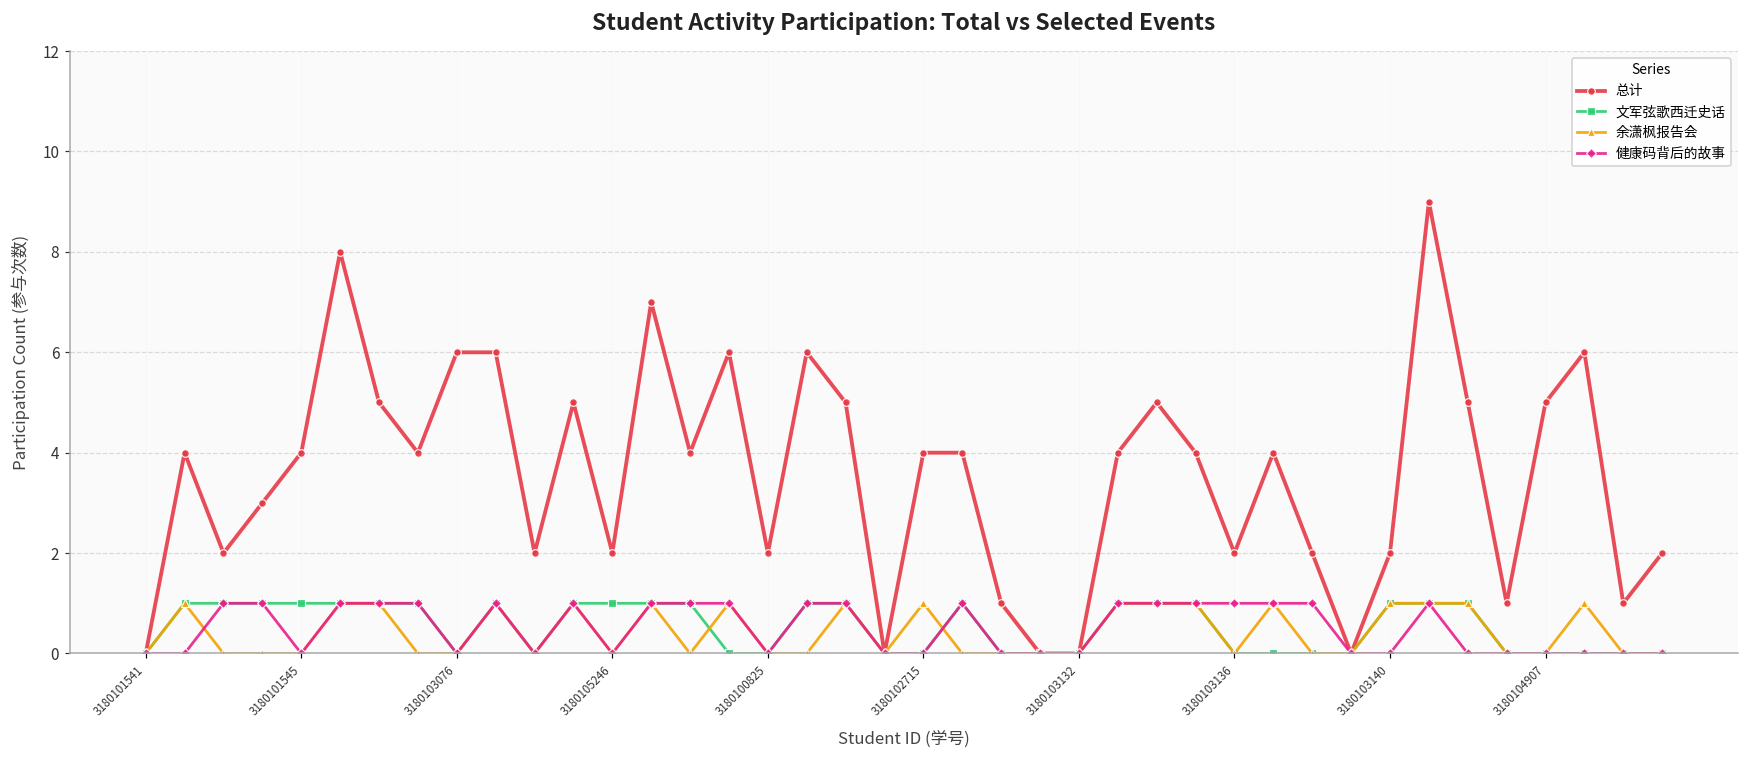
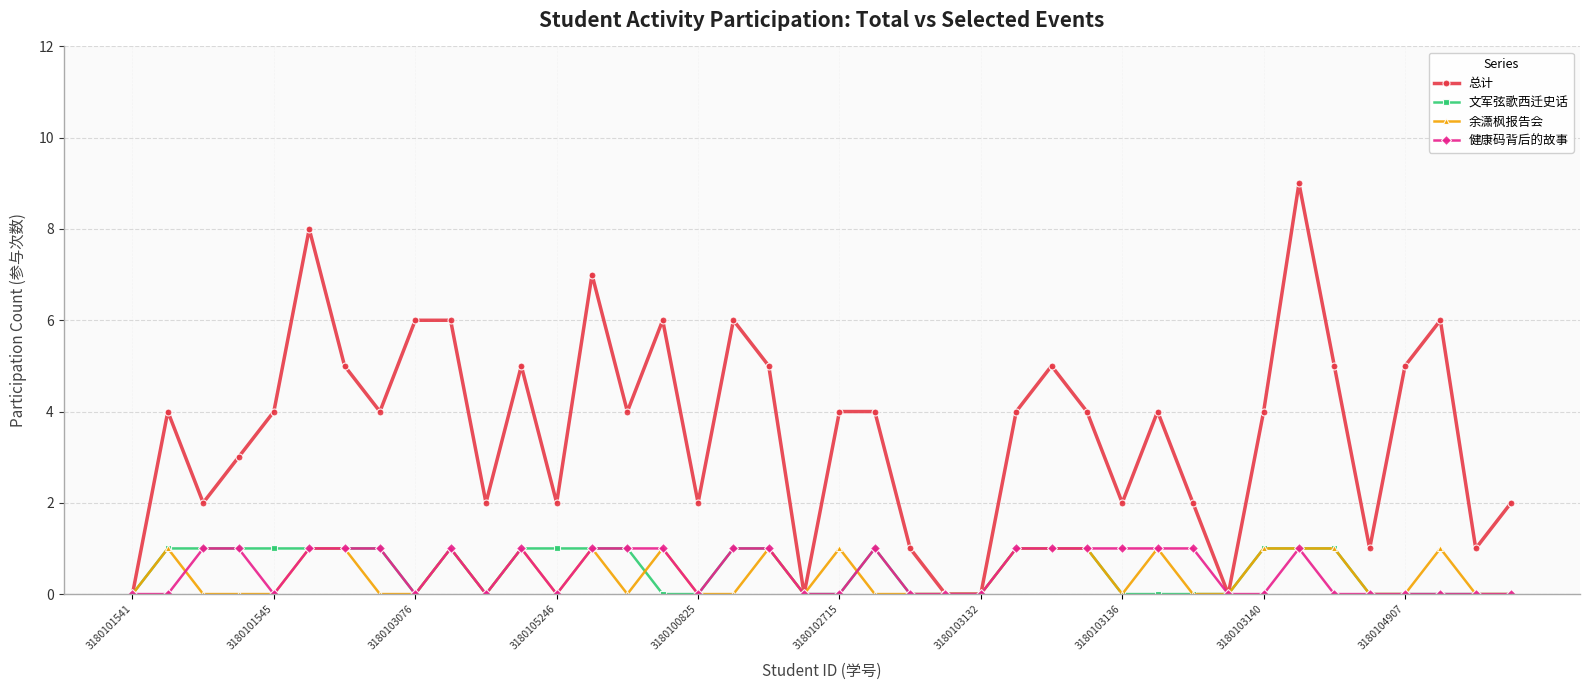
  {
    "总计": {
      "3180101545": 4,
      "3180103076": 6,
      "3180105246": 2,
      "3180100825": 2,
      "3180102715": 4,
      "3180103136": 2,
-     "3180103140": 2,
+     "3180103140": 4,
      "3180104907": 5
    },
    "文军弦歌西迁史话": {
      "3180101545": 1,
      "3180105246": 1
    },
    "余潇枫报告会": {
      "3180102715": 1
    },
    "健康码背后的故事": {
      "3180103136": 1,
      "3180103140": 0
    }
  }
